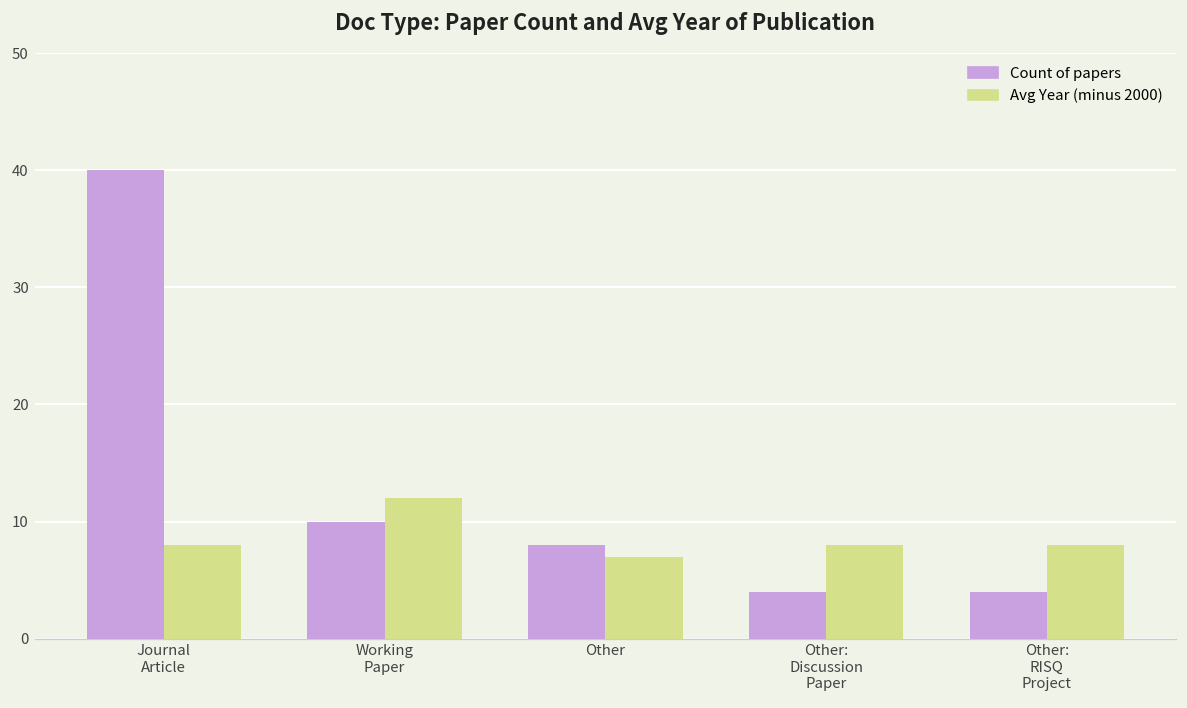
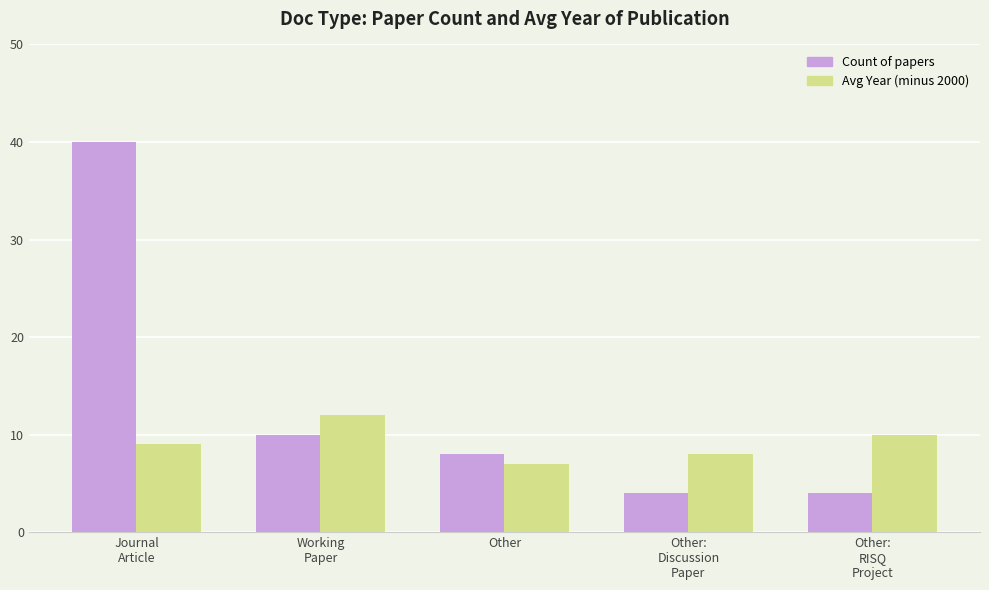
  {
    "Avg Year (minus 2000)": {
-     "Journal Article": 8,
+     "Journal Article": 9,
      "Working Paper": 12,
      "Other": 7,
      "Other: Discussion Paper": 8,
-     "Other: RISQ Project": 8
+     "Other: RISQ Project": 10
    }
  }
